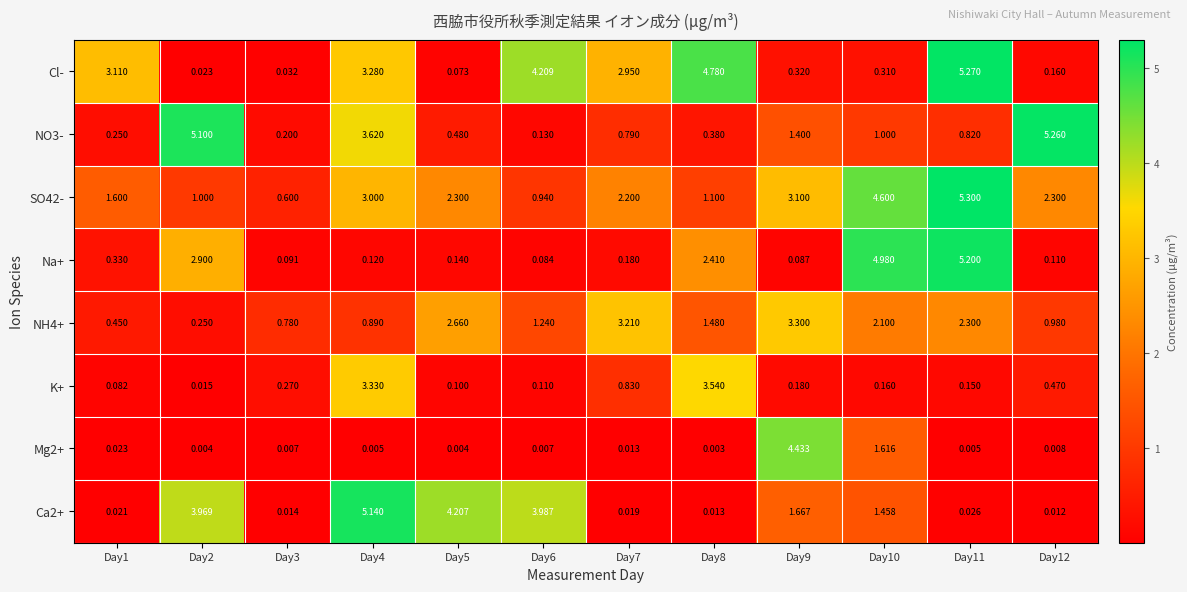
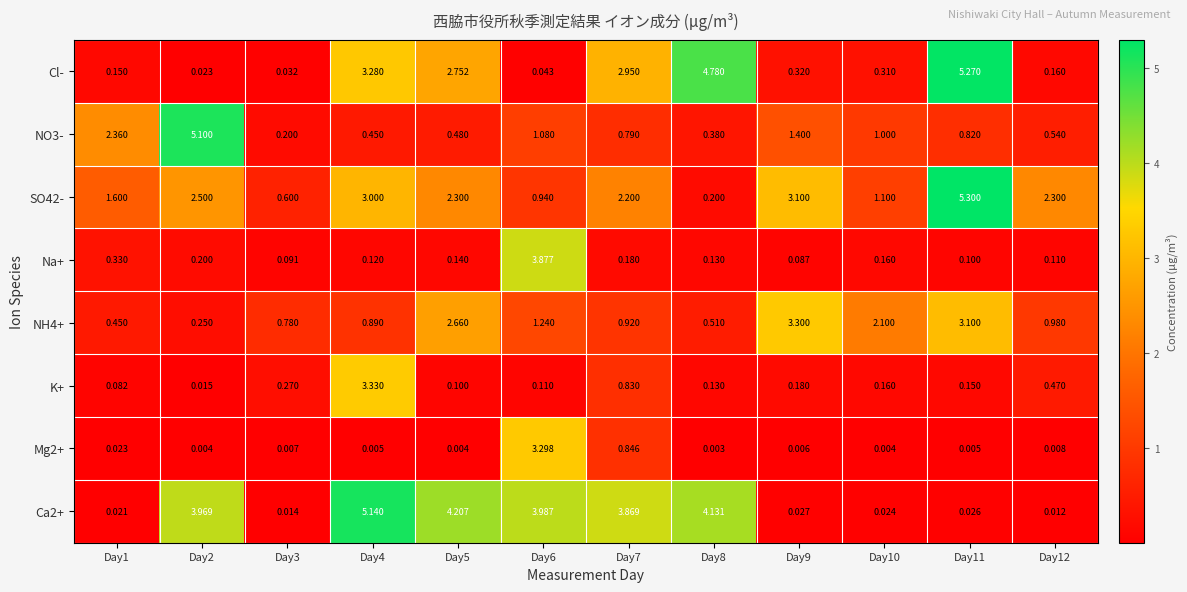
  {
    "Cl-": {
-     "Day1": 3.110,
+     "Day1": 0.150,
      "Day2": 0.023,
      "Day3": 0.032,
      "Day4": 3.280,
-     "Day5": 0.073,
-     "Day6": 4.209,
+     "Day5": 2.752,
+     "Day6": 0.043,
      "Day7": 2.950,
      "Day8": 4.780,
      "Day9": 0.320,
      "Day10": 0.310,
      "Day11": 5.270,
      "Day12": 0.160
    },
    "NO3-": {
-     "Day1": 0.250,
+     "Day1": 2.360,
      "Day2": 5.100,
      "Day3": 0.200,
-     "Day4": 3.620,
+     "Day4": 0.450,
      "Day5": 0.480,
-     "Day6": 0.130,
+     "Day6": 1.080,
      "Day7": 0.790,
      "Day8": 0.380,
      "Day9": 1.400,
      "Day10": 1.000,
      "Day11": 0.820,
-     "Day12": 5.260
+     "Day12": 0.540
    },
    "SO42-": {
      "Day1": 1.600,
-     "Day2": 1.000,
+     "Day2": 2.500,
      "Day3": 0.600,
      "Day4": 3.000,
      "Day5": 2.300,
      "Day6": 0.940,
      "Day7": 2.200,
-     "Day8": 1.100,
+     "Day8": 0.200,
      "Day9": 3.100,
-     "Day10": 4.600,
+     "Day10": 1.100,
      "Day11": 5.300,
      "Day12": 2.300
    },
    "Na+": {
      "Day1": 0.330,
-     "Day2": 2.900,
+     "Day2": 0.200,
      "Day3": 0.091,
      "Day4": 0.120,
      "Day5": 0.140,
-     "Day6": 0.084,
+     "Day6": 3.877,
      "Day7": 0.180,
-     "Day8": 2.410,
+     "Day8": 0.130,
      "Day9": 0.087,
-     "Day10": 4.980,
-     "Day11": 5.200,
+     "Day10": 0.160,
+     "Day11": 0.100,
      "Day12": 0.110
    },
    "NH4+": {
      "Day1": 0.450,
      "Day2": 0.250,
      "Day3": 0.780,
      "Day4": 0.890,
      "Day5": 2.660,
      "Day6": 1.240,
-     "Day7": 3.210,
-     "Day8": 1.480,
+     "Day7": 0.920,
+     "Day8": 0.510,
      "Day9": 3.300,
      "Day10": 2.100,
-     "Day11": 2.300,
+     "Day11": 3.100,
      "Day12": 0.980
    },
    "K+": {
      "Day1": 0.082,
      "Day2": 0.015,
      "Day3": 0.270,
      "Day4": 3.330,
      "Day5": 0.100,
      "Day6": 0.110,
      "Day7": 0.830,
-     "Day8": 3.540,
+     "Day8": 0.130,
      "Day9": 0.180,
      "Day10": 0.160,
      "Day11": 0.150,
      "Day12": 0.470
    },
    "Mg2+": {
      "Day1": 0.023,
      "Day2": 0.004,
      "Day3": 0.007,
      "Day4": 0.005,
      "Day5": 0.004,
-     "Day6": 0.007,
-     "Day7": 0.013,
+     "Day6": 3.298,
+     "Day7": 0.846,
      "Day8": 0.003,
-     "Day9": 4.433,
-     "Day10": 1.616,
+     "Day9": 0.006,
+     "Day10": 0.004,
      "Day11": 0.005,
      "Day12": 0.008
    },
    "Ca2+": {
      "Day1": 0.021,
      "Day2": 3.969,
      "Day3": 0.014,
      "Day4": 5.140,
      "Day5": 4.207,
      "Day6": 3.987,
-     "Day7": 0.019,
-     "Day8": 0.013,
-     "Day9": 1.667,
-     "Day10": 1.458,
+     "Day7": 3.869,
+     "Day8": 4.131,
+     "Day9": 0.027,
+     "Day10": 0.024,
      "Day11": 0.026,
      "Day12": 0.012
    }
  }
